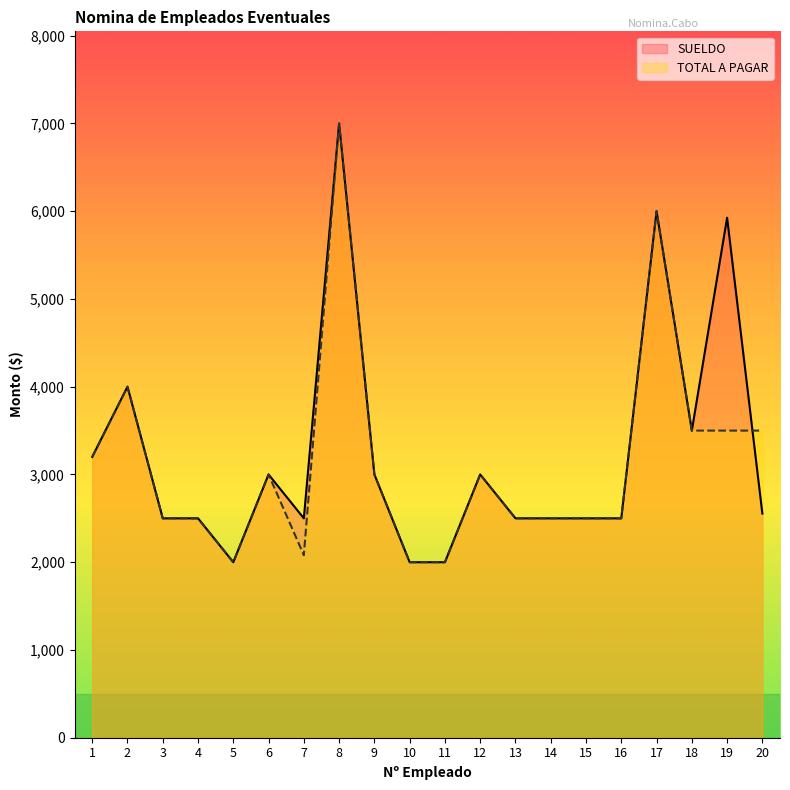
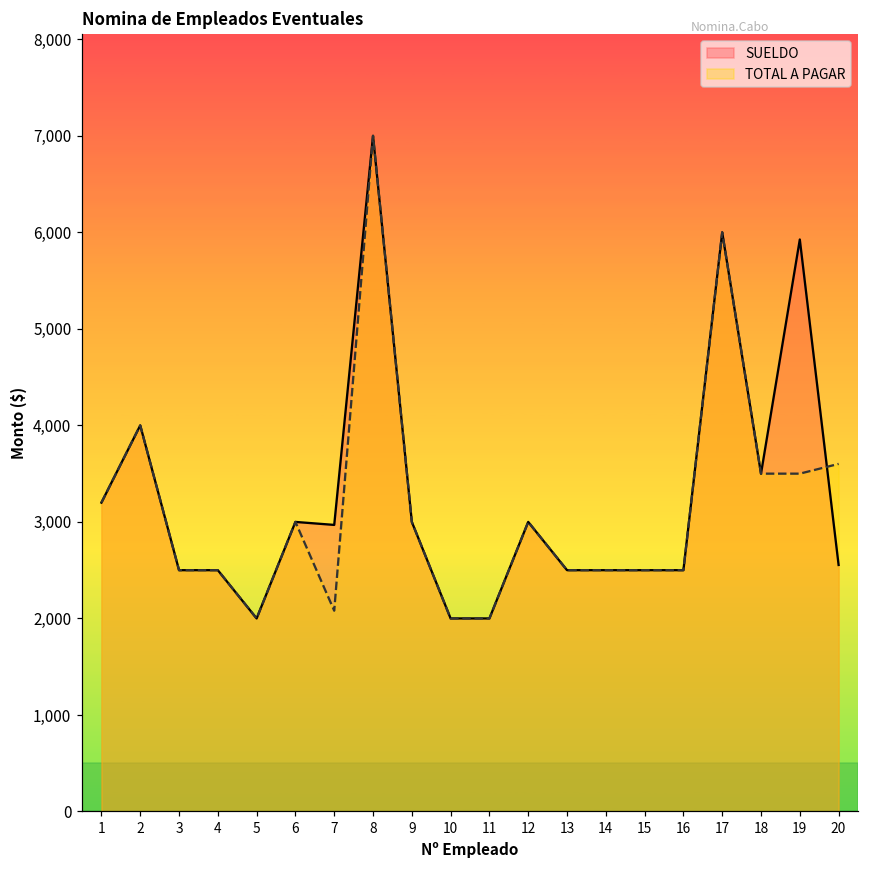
  {
    "SUELDO": {
-     "7": "2,500",
+     "7": "3,000",
      "19": "5,900",
      "20": "2,600"
    },
    "TOTAL A PAGAR": {
      "7": "2,100",
      "19": "3,500",
-     "20": "3,500"
+     "20": "3,600"
    }
  }
